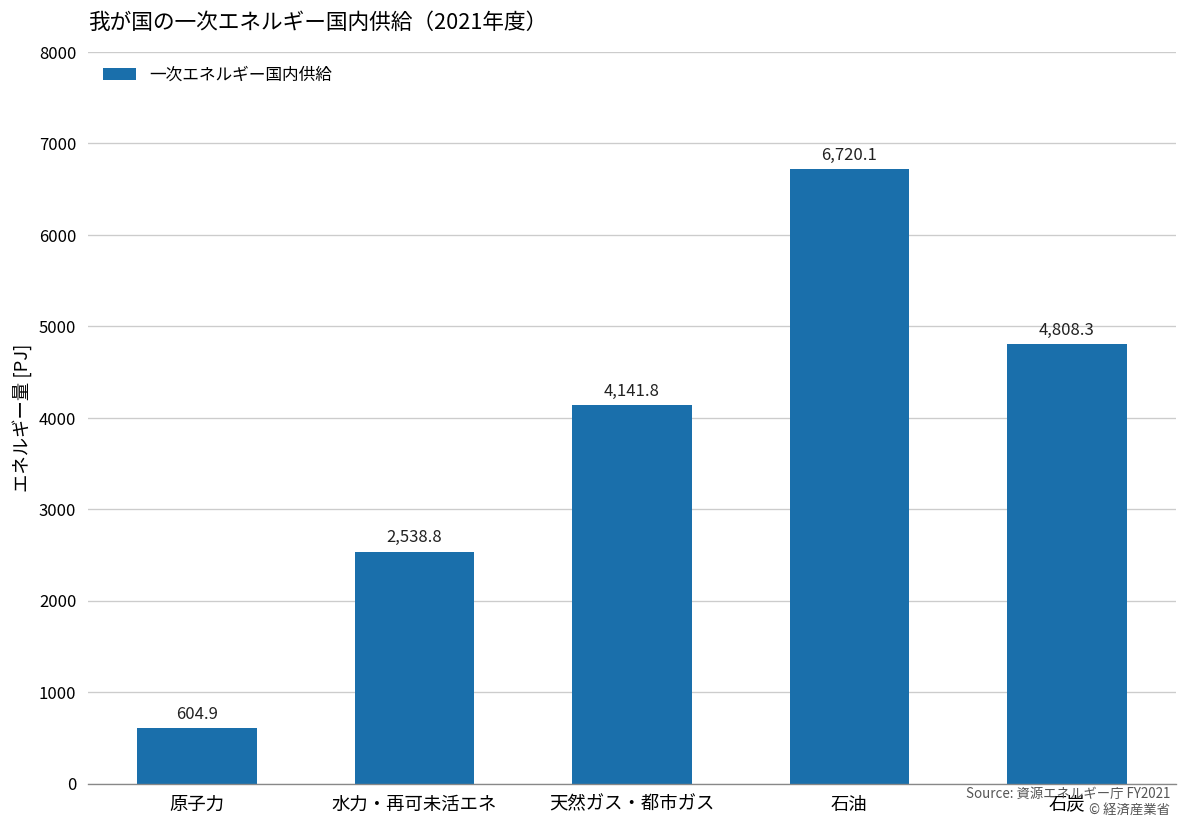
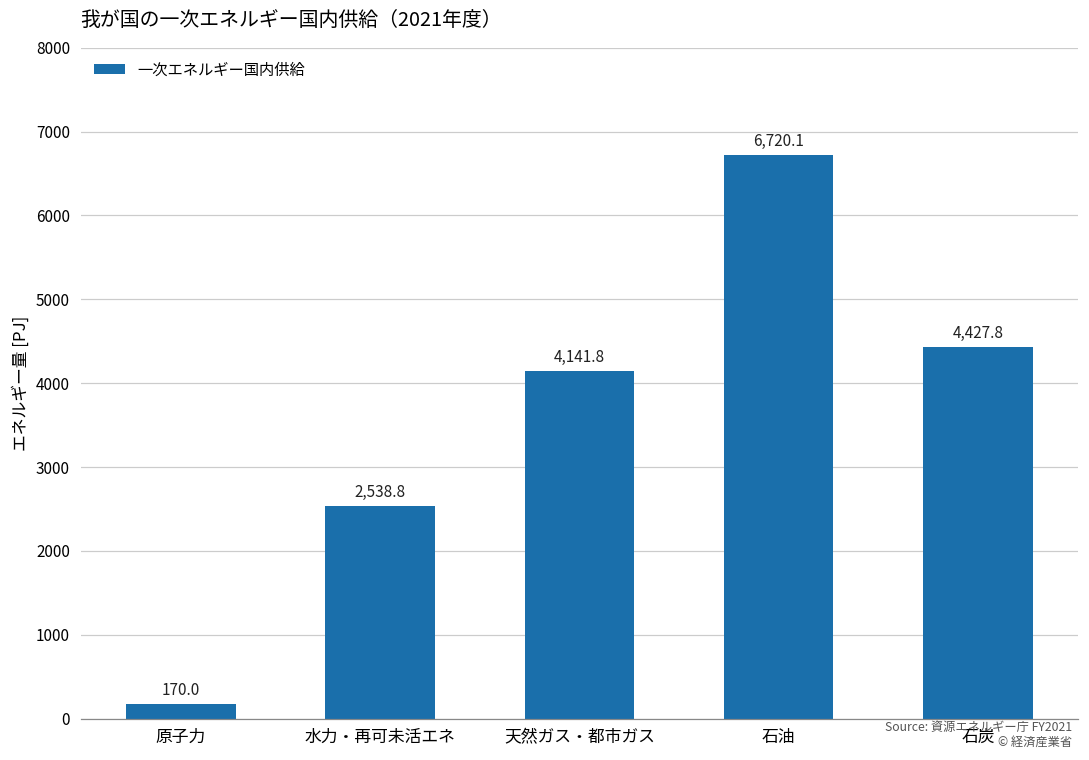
  {
-   "原子力": "604.9",
+   "原子力": "170.0",
    "水力・再可未活エネ": "2,538.8",
    "天然ガス・都市ガス": "4,141.8",
    "石油": "6,720.1",
-   "石炭": "4,808.3"
+   "石炭": "4,427.8"
  }
